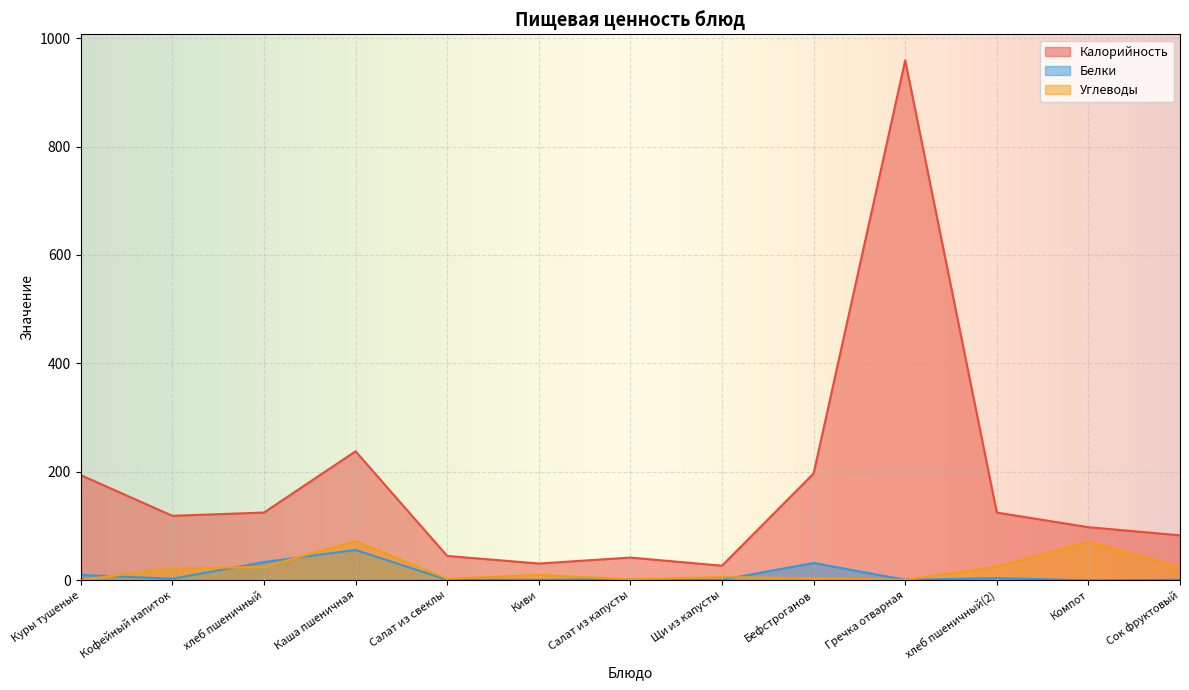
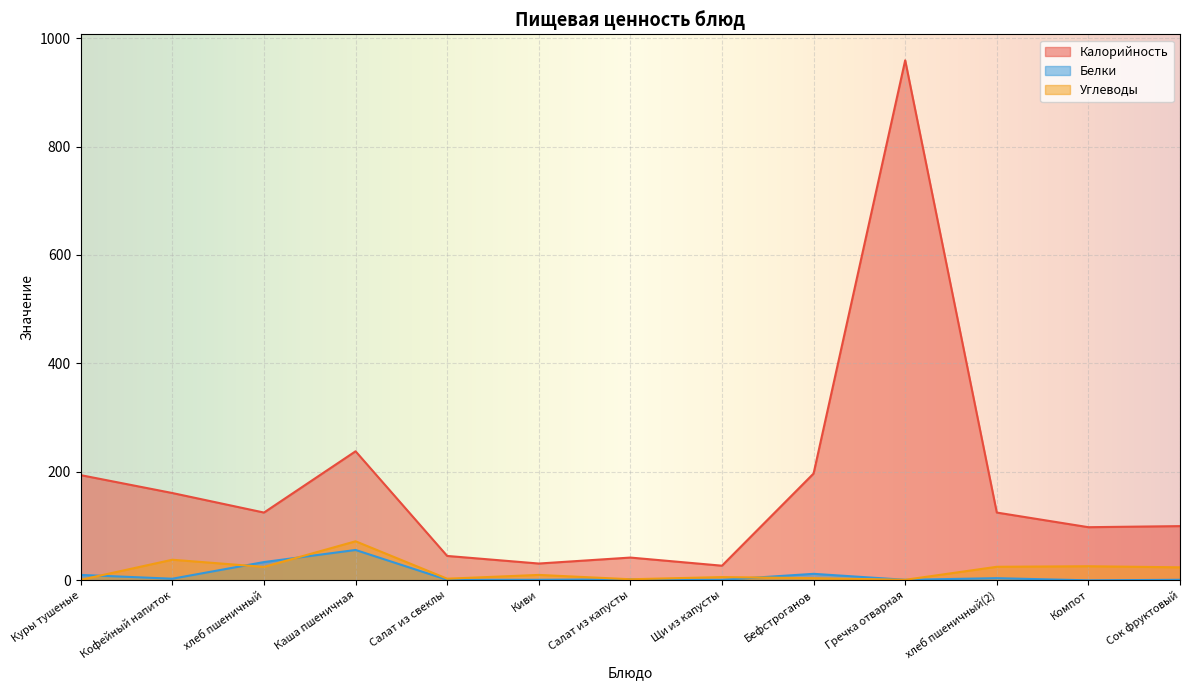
  {
    "Калорийность": {
      "Куры тушеные": 190,
-     "Кофейный напиток": 120,
+     "Кофейный напиток": 160,
      "хлеб пшеничный": 130,
      "Каша пшеничная": 240,
      "Салат из свеклы": 50,
      "Киви": 30,
      "Салат из капусты": 40,
      "Щи из капусты": 30,
      "Бефстроганов": 200,
      "Гречка отварная": 960,
      "хлеб пшеничный(2)": 130,
      "Компот": 100,
-     "Сок фруктовый": 80
+     "Сок фруктовый": 100
    },
    "Белки": {
      "Куры тушеные": 10,
      "Кофейный напиток": 0,
      "хлеб пшеничный": 30,
      "Каша пшеничная": 60,
      "Киви": 0,
      "Щи из капусты": 0,
-     "Бефстроганов": 30,
+     "Бефстроганов": 10,
      "хлеб пшеничный(2)": 0,
      "Компот": 0,
      "Сок фруктовый": 0
    },
    "Углеводы": {
      "Куры тушеные": 0,
-     "Кофейный напиток": 20,
+     "Кофейный напиток": 40,
      "хлеб пшеничный": 20,
      "Каша пшеничная": 70,
      "Киви": 10,
      "Щи из капусты": 10,
      "Бефстроганов": 0,
      "хлеб пшеничный(2)": 30,
-     "Компот": 70,
+     "Компот": 30,
      "Сок фруктовый": 20
    }
  }
